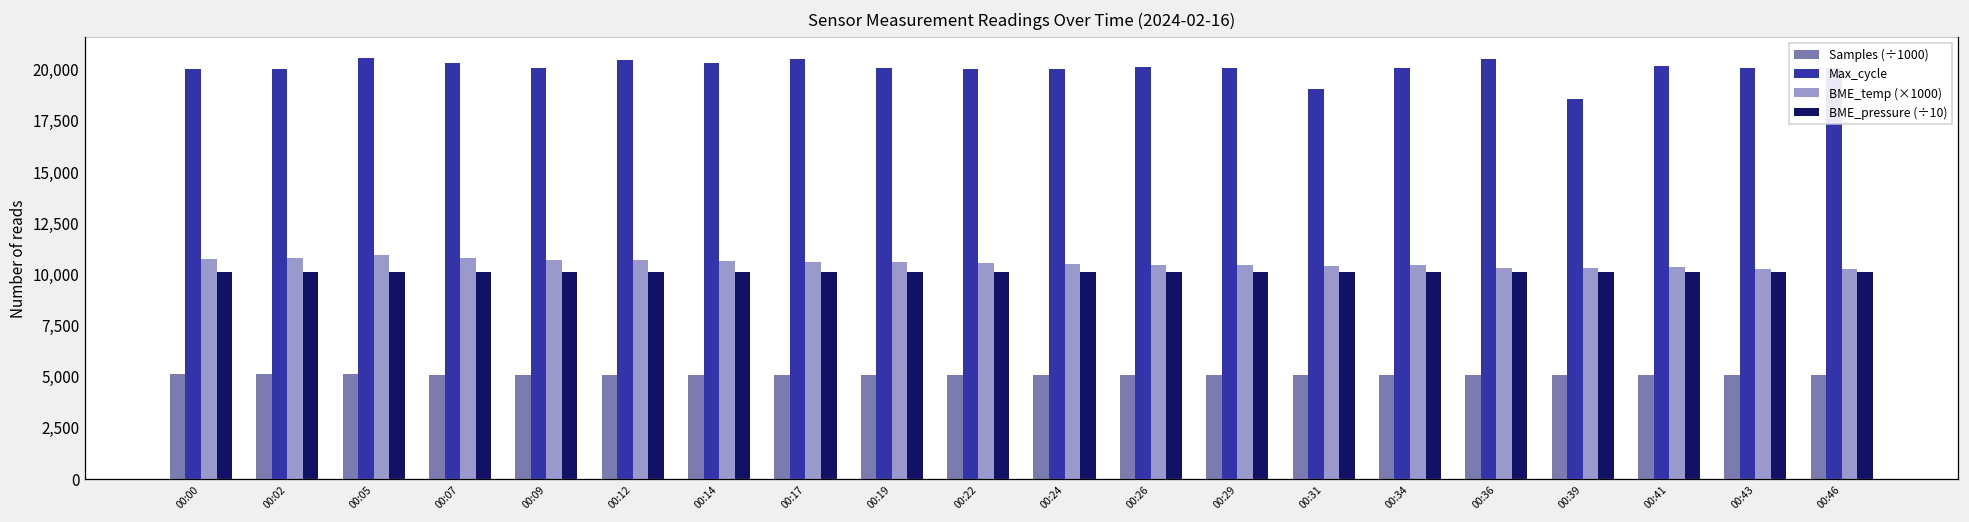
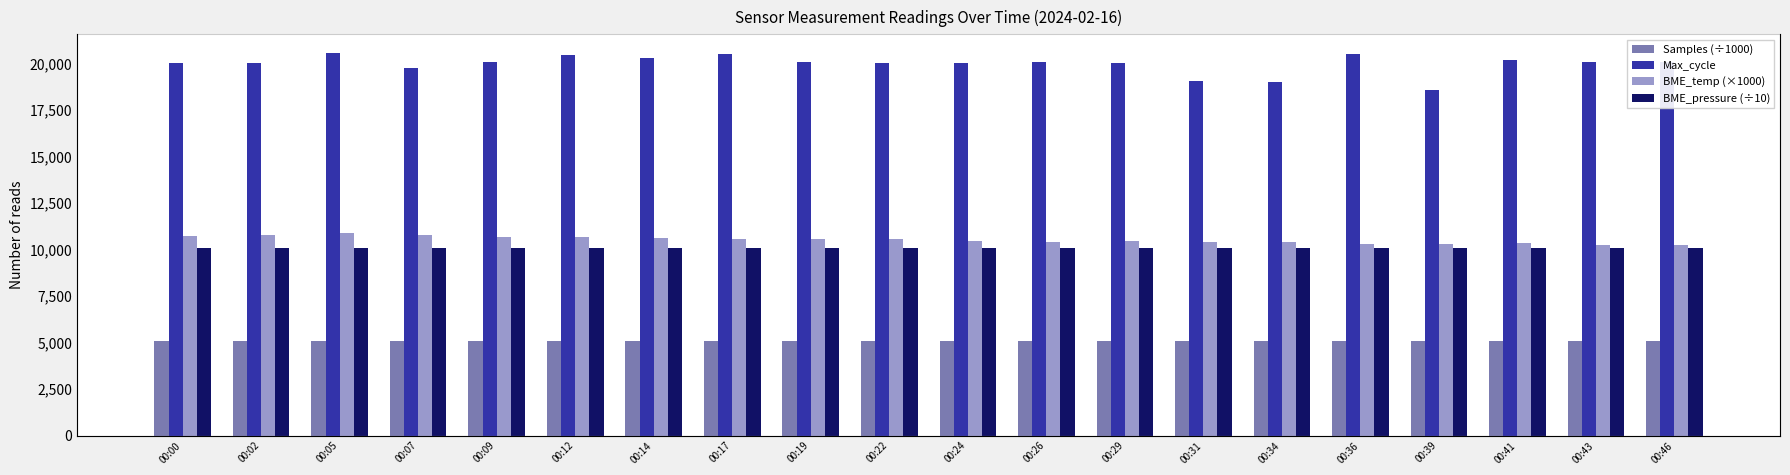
  {
    "Max_cycle": {
      "00:00": "20,000",
      "00:02": "20,000",
      "00:05": "20,500",
-     "00:07": "20,300",
+     "00:07": "19,700",
      "00:09": "20,100",
      "00:12": "20,500",
      "00:14": "20,300",
      "00:17": "20,500",
      "00:19": "20,100",
      "00:22": "20,000",
      "00:24": "20,000",
      "00:26": "20,100",
      "00:29": "20,000",
      "00:31": "19,000",
-     "00:34": "20,000",
+     "00:34": "19,000",
      "00:36": "20,500",
      "00:39": "18,600",
      "00:41": "20,200",
      "00:43": "20,100"
    },
    "BME_pressure (÷10)": {
      "00:00": "10,100",
      "00:02": "10,100",
      "00:05": "10,100",
      "00:07": "10,100",
      "00:09": "10,100",
      "00:12": "10,100",
      "00:14": "10,100",
      "00:17": "10,100",
      "00:19": "10,100",
      "00:22": "10,100",
      "00:24": "10,100",
      "00:26": "10,100",
      "00:29": "10,100",
      "00:31": "10,100",
      "00:34": "10,100",
      "00:36": "10,100",
      "00:39": "10,100",
      "00:41": "10,100",
      "00:43": "10,100",
      "00:46": "10,100"
    }
  }
